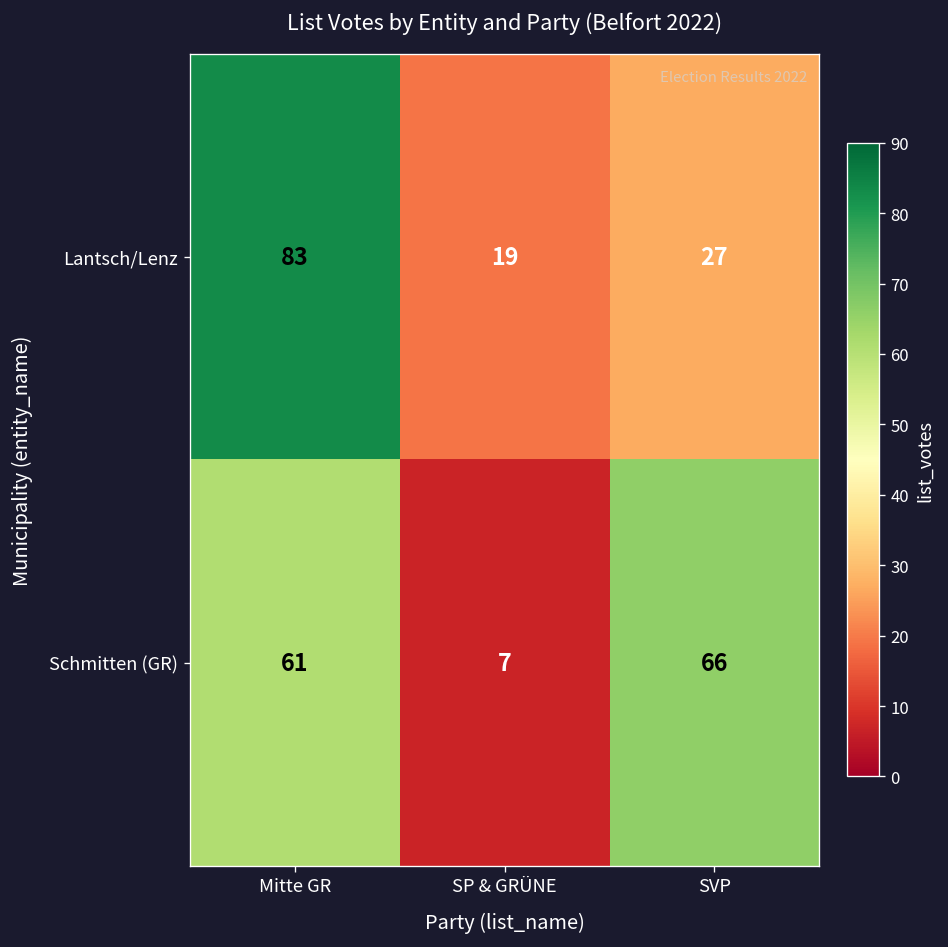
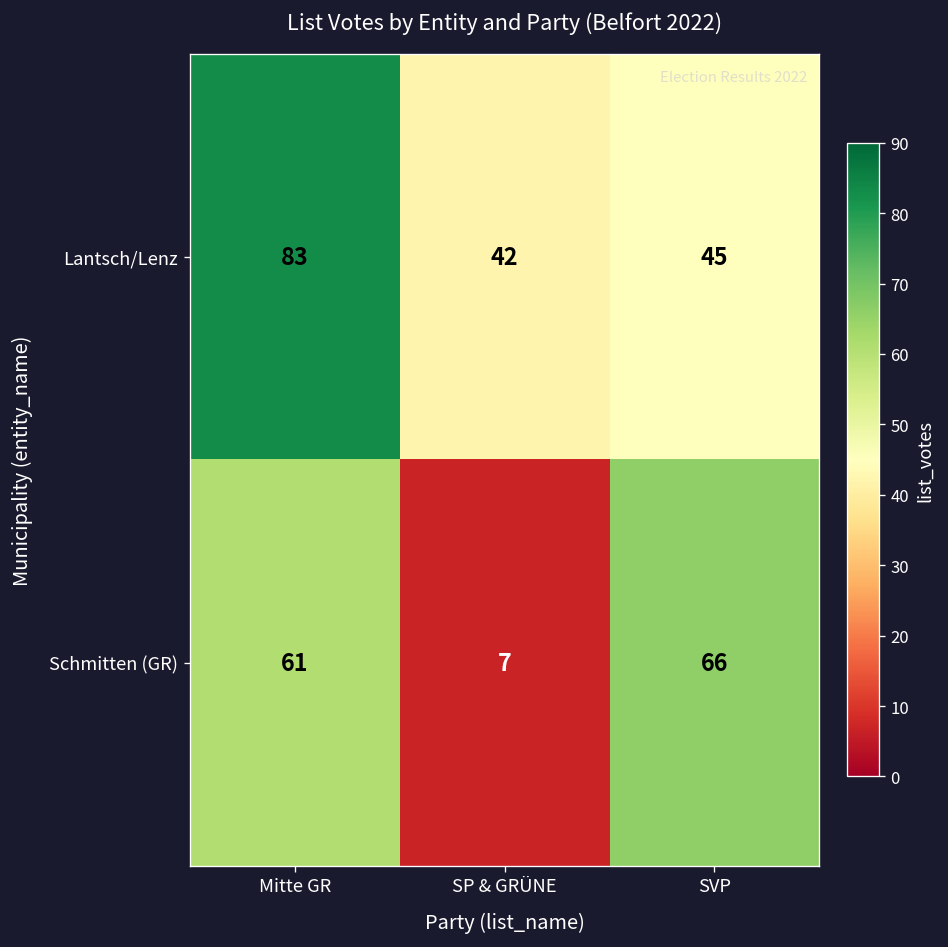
  {
    "Lantsch/Lenz": {
      "Mitte GR": 83,
-     "SP & GRÜNE": 19,
-     "SVP": 27
+     "SP & GRÜNE": 42,
+     "SVP": 45
    },
    "Schmitten (GR)": {
      "Mitte GR": 61,
      "SP & GRÜNE": 7,
      "SVP": 66
    }
  }
